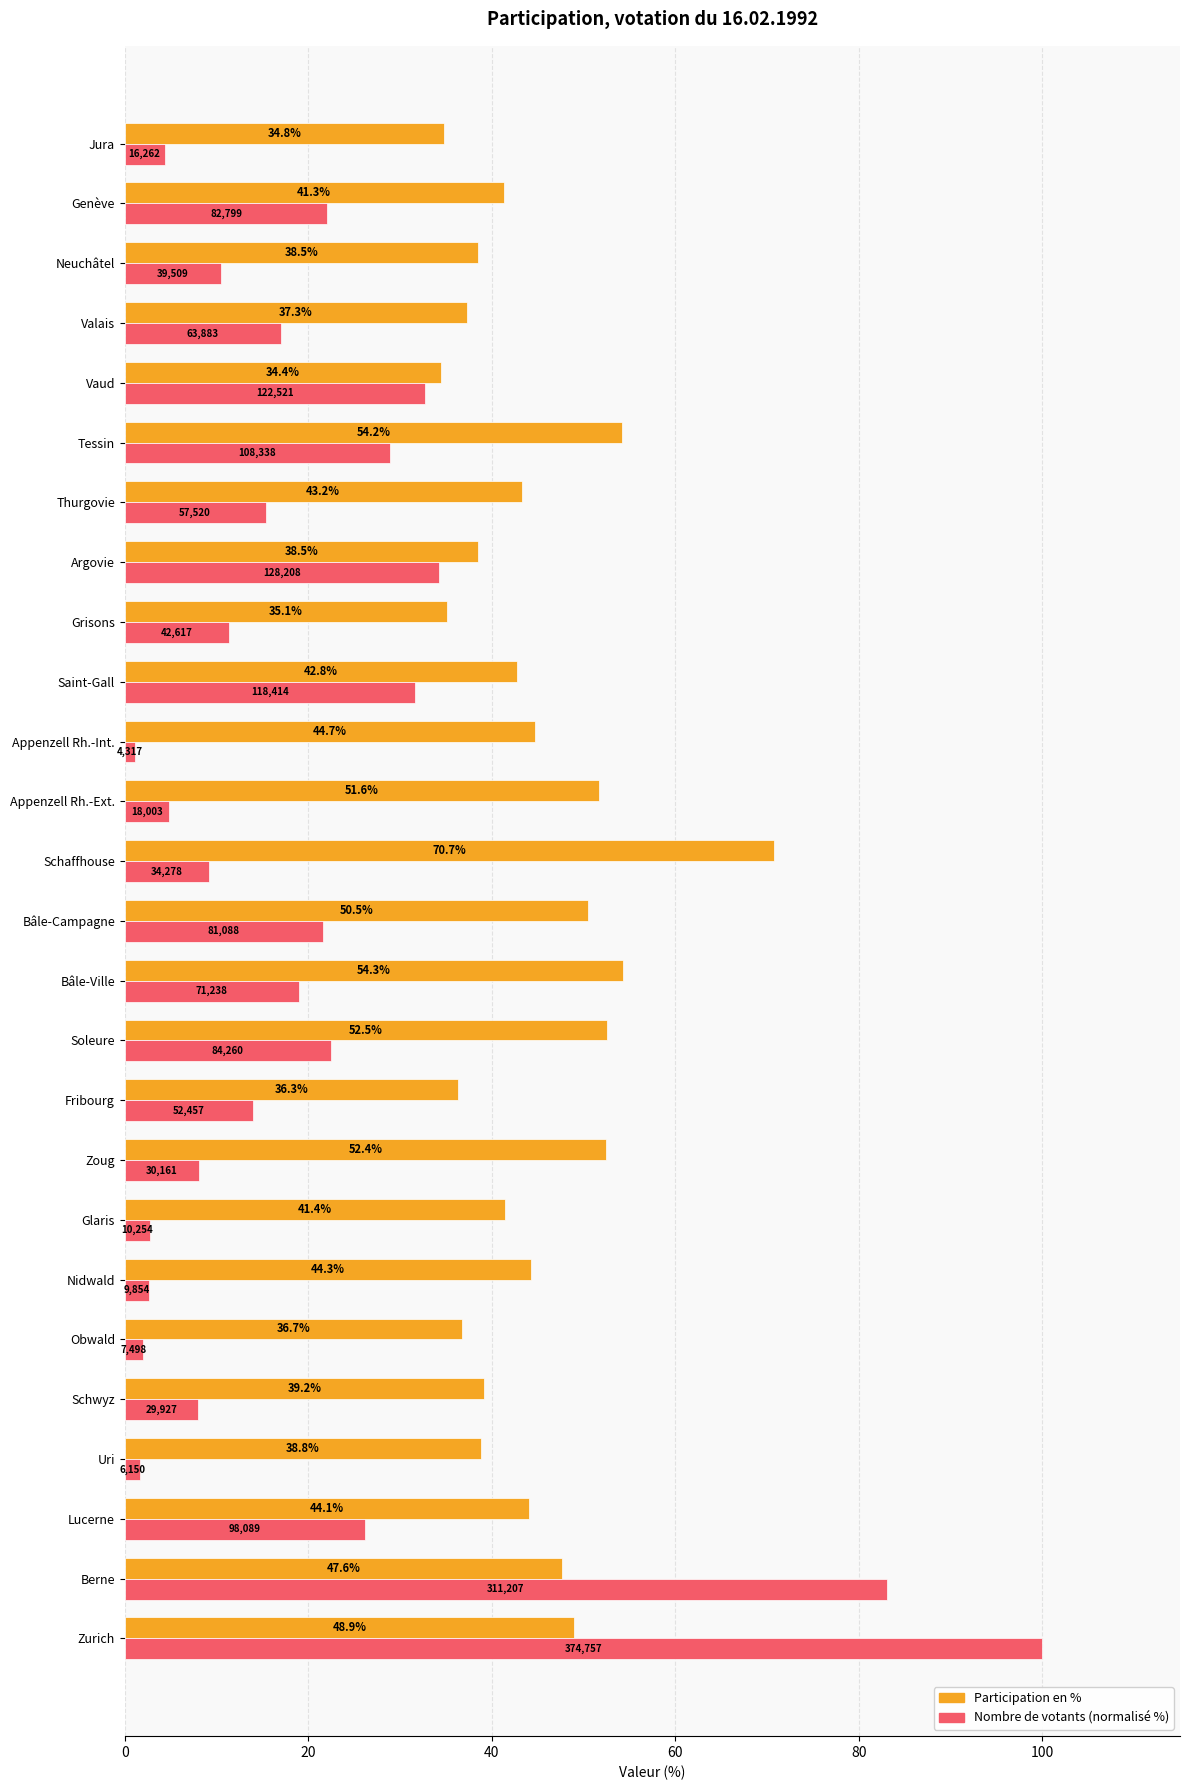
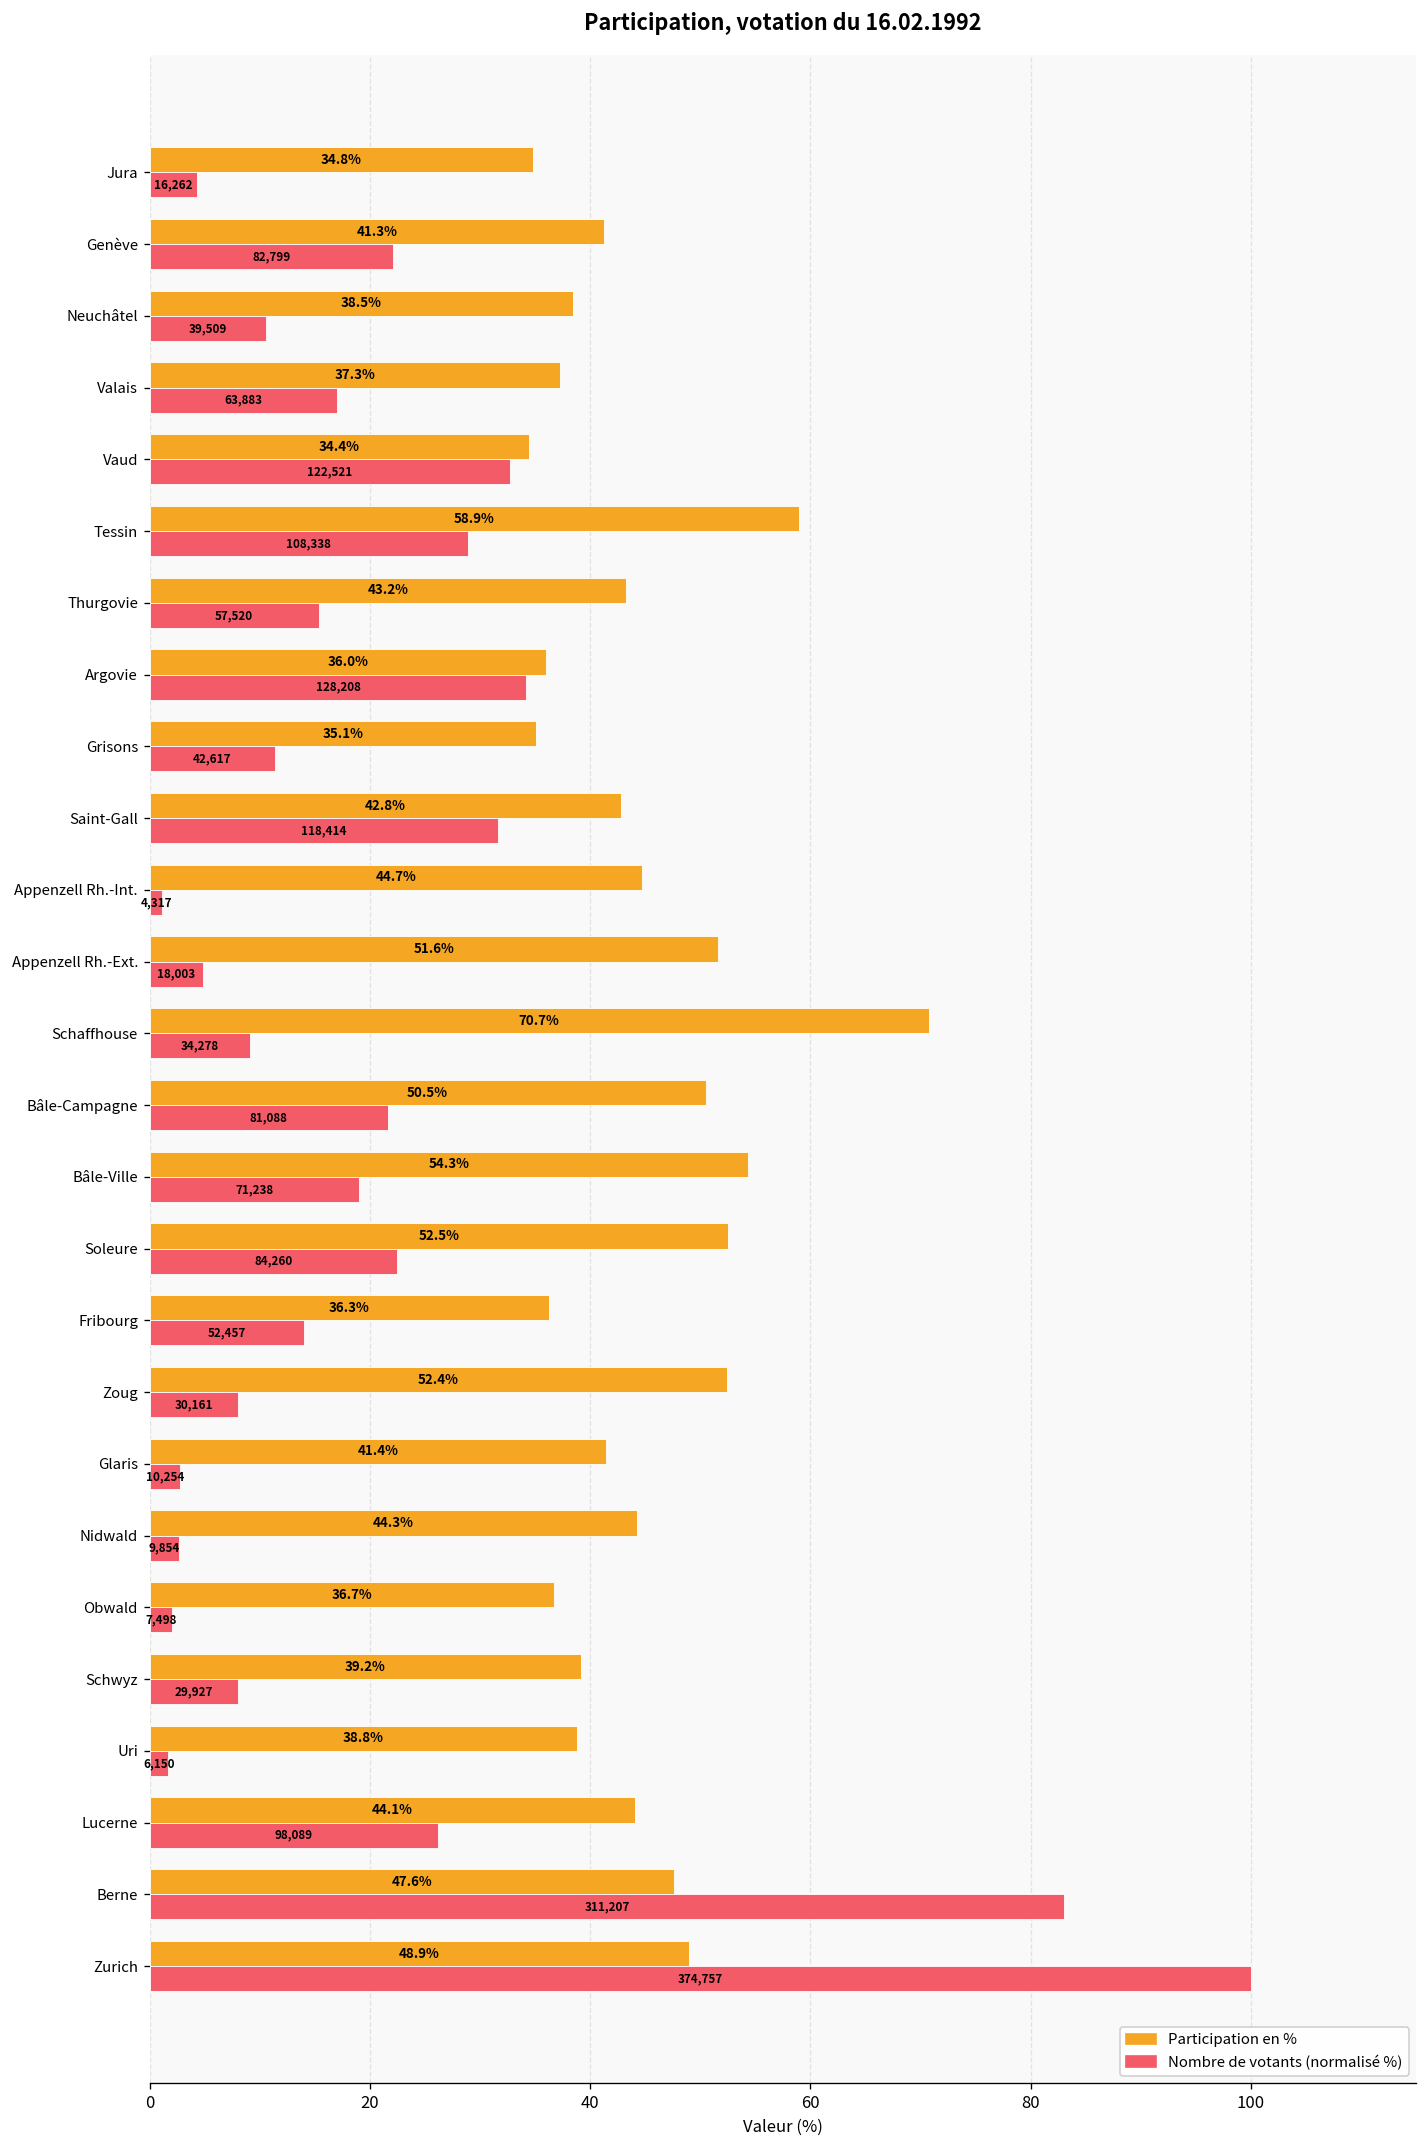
  {
    "Participation en %": {
      "Jura": "34.8%",
      "Genève": "41.3%",
      "Neuchâtel": "38.5%",
      "Valais": "37.3%",
      "Vaud": "34.4%",
-     "Tessin": "54.2%",
+     "Tessin": "58.9%",
      "Thurgovie": "43.2%",
-     "Argovie": "38.5%",
+     "Argovie": "36.0%",
      "Grisons": "35.1%",
      "Saint-Gall": "42.8%",
      "Appenzell Rh.-Int.": "44.7%",
      "Appenzell Rh.-Ext.": "51.6%",
      "Schaffhouse": "70.7%",
      "Bâle-Campagne": "50.5%",
      "Bâle-Ville": "54.3%",
      "Soleure": "52.5%",
      "Fribourg": "36.3%",
      "Zoug": "52.4%",
      "Glaris": "41.4%",
      "Nidwald": "44.3%",
      "Obwald": "36.7%",
      "Schwyz": "39.2%",
      "Uri": "38.8%",
      "Lucerne": "44.1%",
      "Berne": "47.6%",
      "Zurich": "48.9%"
    }
  }
